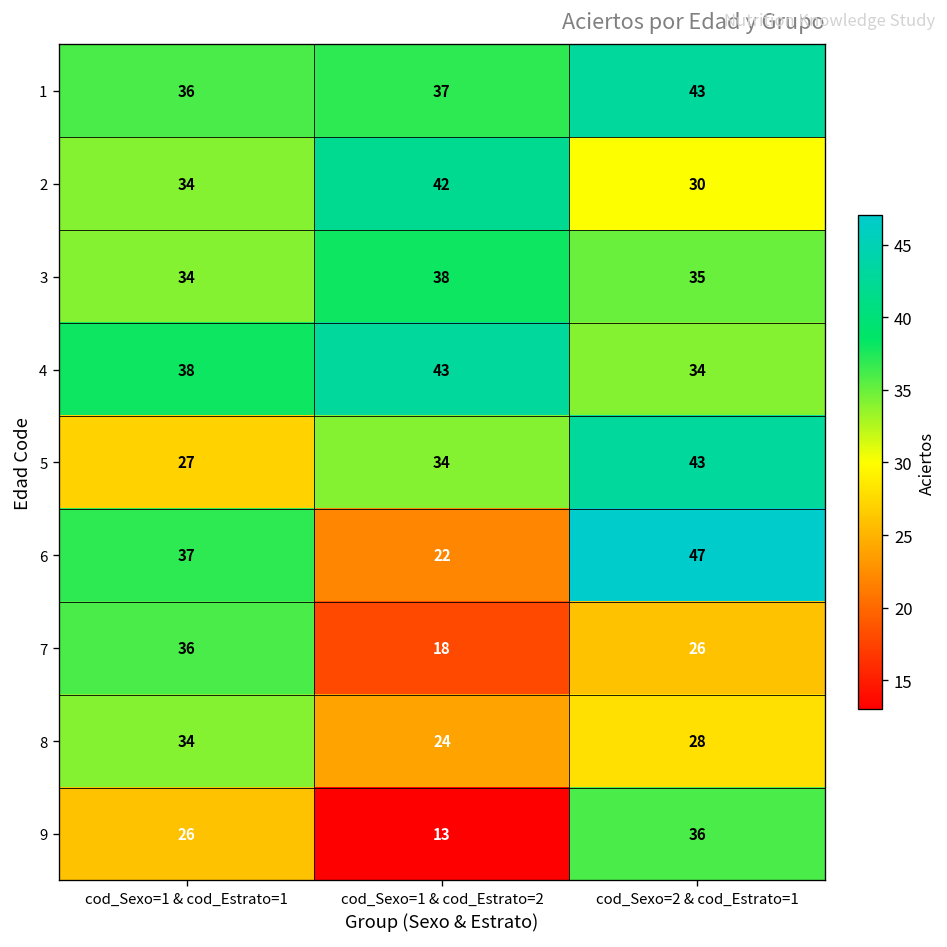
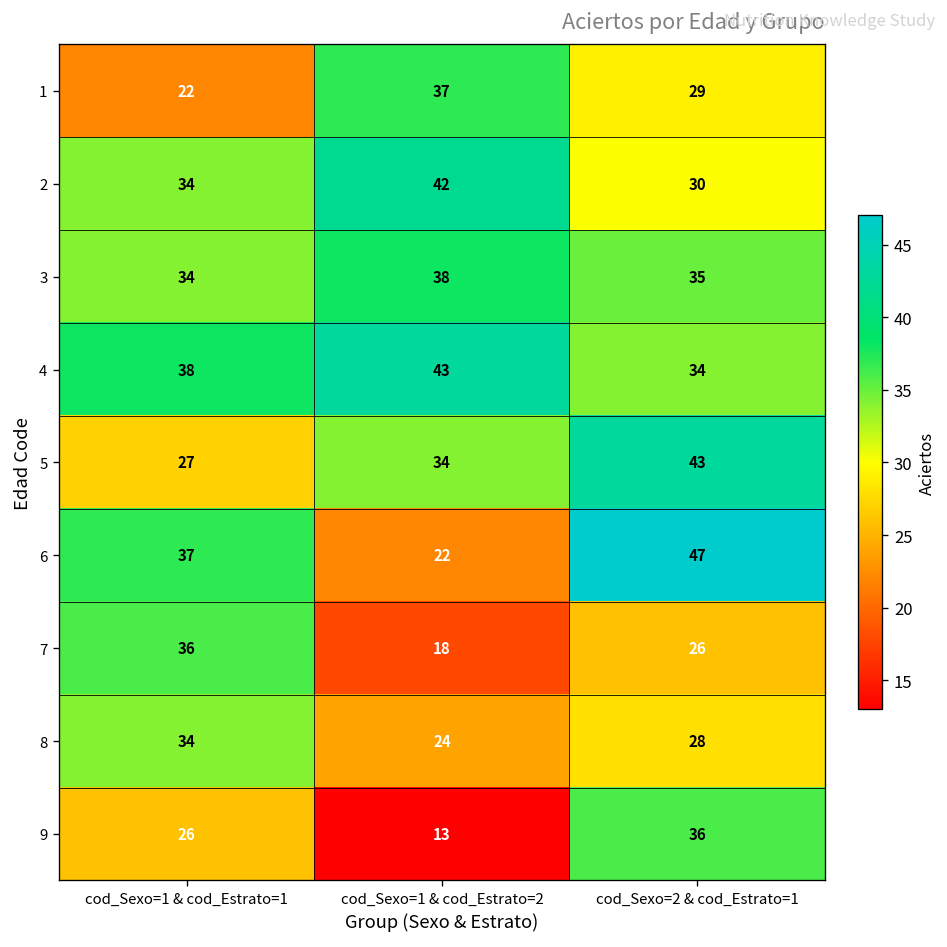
  {
    "1": {
-     "cod_Sexo=1 & cod_Estrato=1": 36,
+     "cod_Sexo=1 & cod_Estrato=1": 22,
      "cod_Sexo=1 & cod_Estrato=2": 37,
-     "cod_Sexo=2 & cod_Estrato=1": 43
+     "cod_Sexo=2 & cod_Estrato=1": 29
    },
    "2": {
      "cod_Sexo=1 & cod_Estrato=1": 34,
      "cod_Sexo=1 & cod_Estrato=2": 42,
      "cod_Sexo=2 & cod_Estrato=1": 30
    },
    "3": {
      "cod_Sexo=1 & cod_Estrato=1": 34,
      "cod_Sexo=1 & cod_Estrato=2": 38,
      "cod_Sexo=2 & cod_Estrato=1": 35
    },
    "4": {
      "cod_Sexo=1 & cod_Estrato=1": 38,
      "cod_Sexo=1 & cod_Estrato=2": 43,
      "cod_Sexo=2 & cod_Estrato=1": 34
    },
    "5": {
      "cod_Sexo=1 & cod_Estrato=1": 27,
      "cod_Sexo=1 & cod_Estrato=2": 34,
      "cod_Sexo=2 & cod_Estrato=1": 43
    },
    "6": {
      "cod_Sexo=1 & cod_Estrato=1": 37,
      "cod_Sexo=1 & cod_Estrato=2": 22,
      "cod_Sexo=2 & cod_Estrato=1": 47
    },
    "7": {
      "cod_Sexo=1 & cod_Estrato=1": 36,
      "cod_Sexo=1 & cod_Estrato=2": 18,
      "cod_Sexo=2 & cod_Estrato=1": 26
    },
    "8": {
      "cod_Sexo=1 & cod_Estrato=1": 34,
      "cod_Sexo=1 & cod_Estrato=2": 24,
      "cod_Sexo=2 & cod_Estrato=1": 28
    },
    "9": {
      "cod_Sexo=1 & cod_Estrato=1": 26,
      "cod_Sexo=1 & cod_Estrato=2": 13,
      "cod_Sexo=2 & cod_Estrato=1": 36
    }
  }
